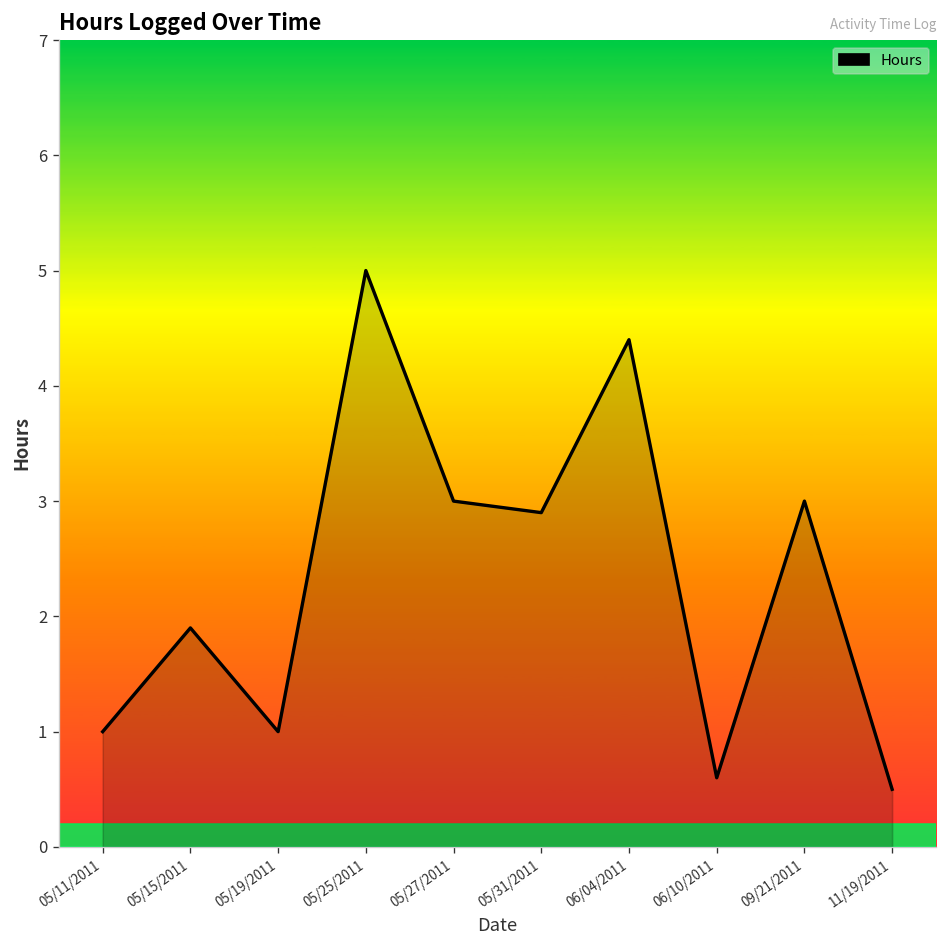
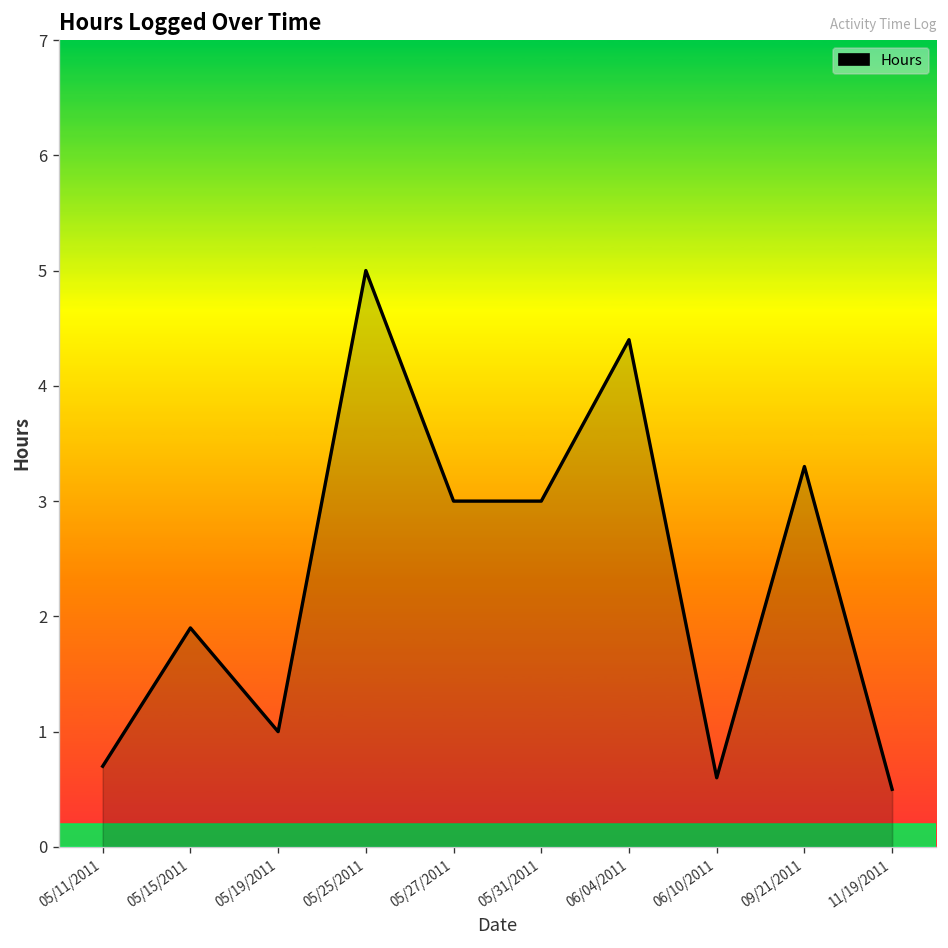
  {
-   "05/11/2011": 1.0,
+   "05/11/2011": 0.7,
    "05/15/2011": 1.9,
    "05/19/2011": 1.0,
    "05/25/2011": 5.0,
    "05/27/2011": 3.0,
-   "05/31/2011": 2.9,
+   "05/31/2011": 3.0,
    "06/04/2011": 4.4,
    "06/10/2011": 0.6,
-   "09/21/2011": 3.0,
+   "09/21/2011": 3.3,
    "11/19/2011": 0.5
  }
